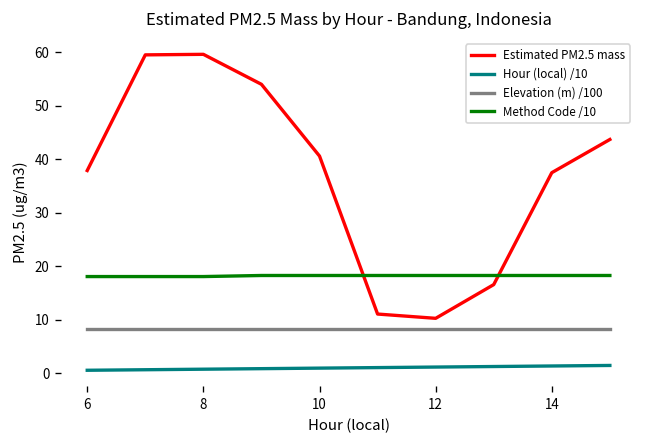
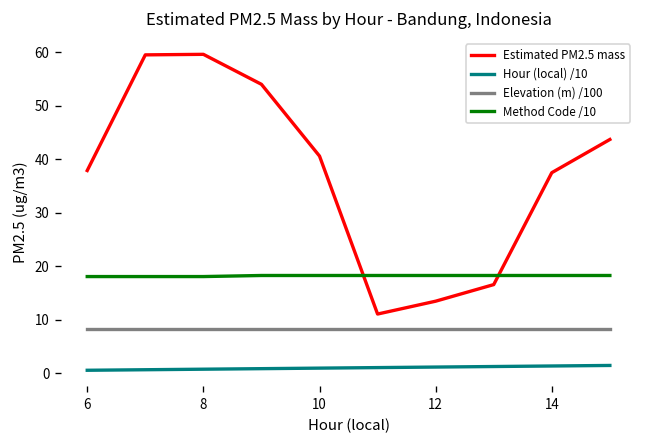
  {
    "Estimated PM2.5 mass": {
      "6": 38,
      "8": 60,
      "10": 41,
-     "12": 10,
+     "12": 14,
      "14": 38
    },
    "Hour (local) /10": {
      "6": 1,
      "8": 1,
      "10": 1,
      "12": 1,
      "14": 1
    },
    "Elevation (m) /100": {
      "6": 8,
      "8": 8,
      "10": 8,
      "12": 8,
      "14": 8
    },
    "Method Code /10": {
      "6": 18,
      "8": 18,
      "10": 18,
      "12": 18,
      "14": 18
    }
  }
